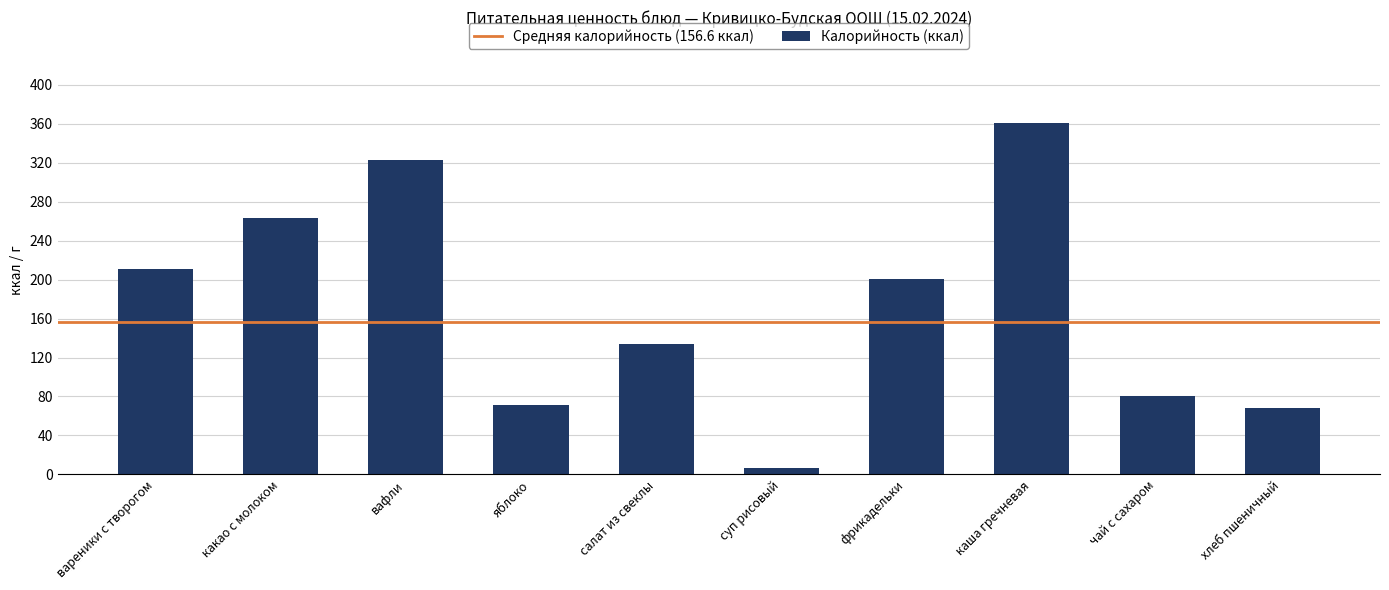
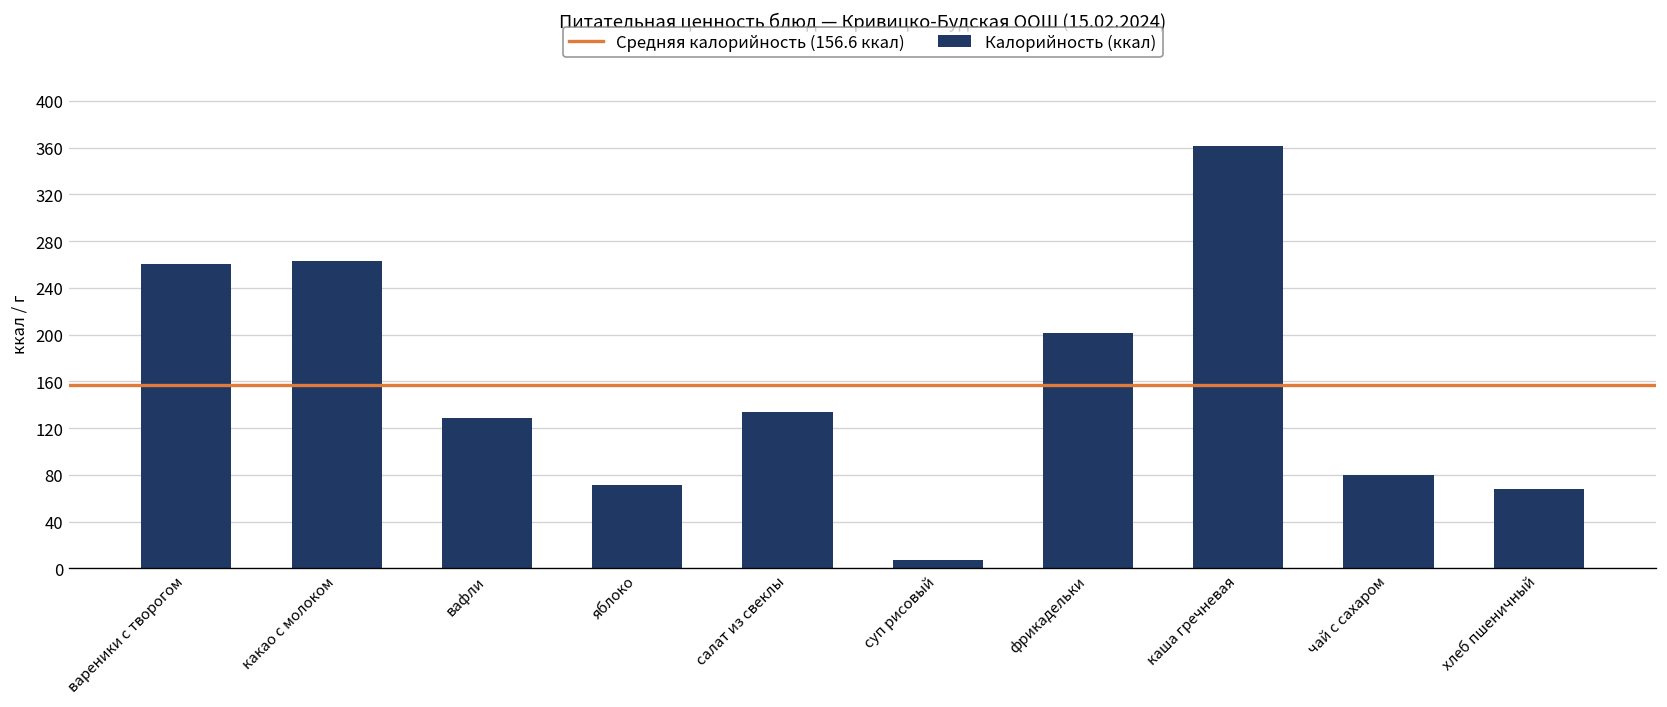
  {
-   "вареники с творогом": 210,
+   "вареники с творогом": 260,
    "какао с молоком": 260,
-   "вафли": 320,
+   "вафли": 130,
    "яблоко": 70,
    "салат из свеклы": 130,
    "суп рисовый": 10,
    "фрикадельки": 200,
    "каша гречневая": 360,
    "чай с сахаром": 80,
    "хлеб пшеничный": 70
  }
